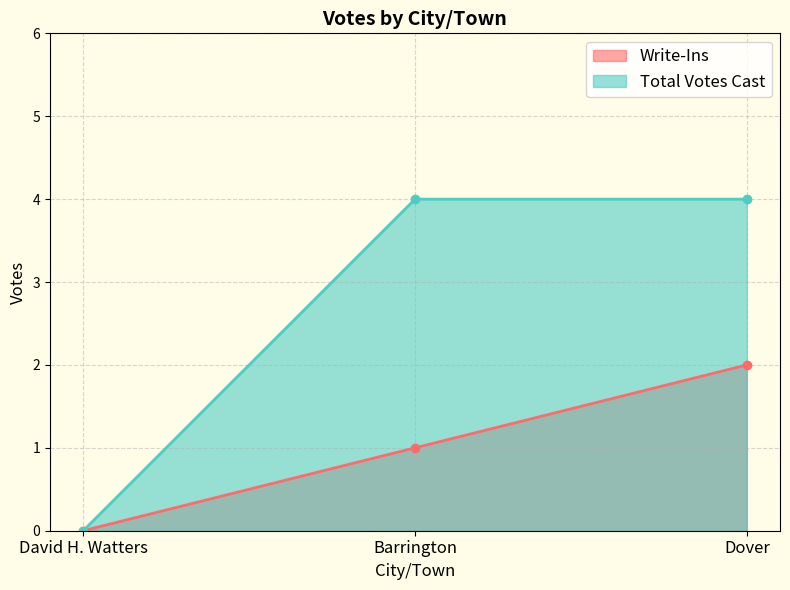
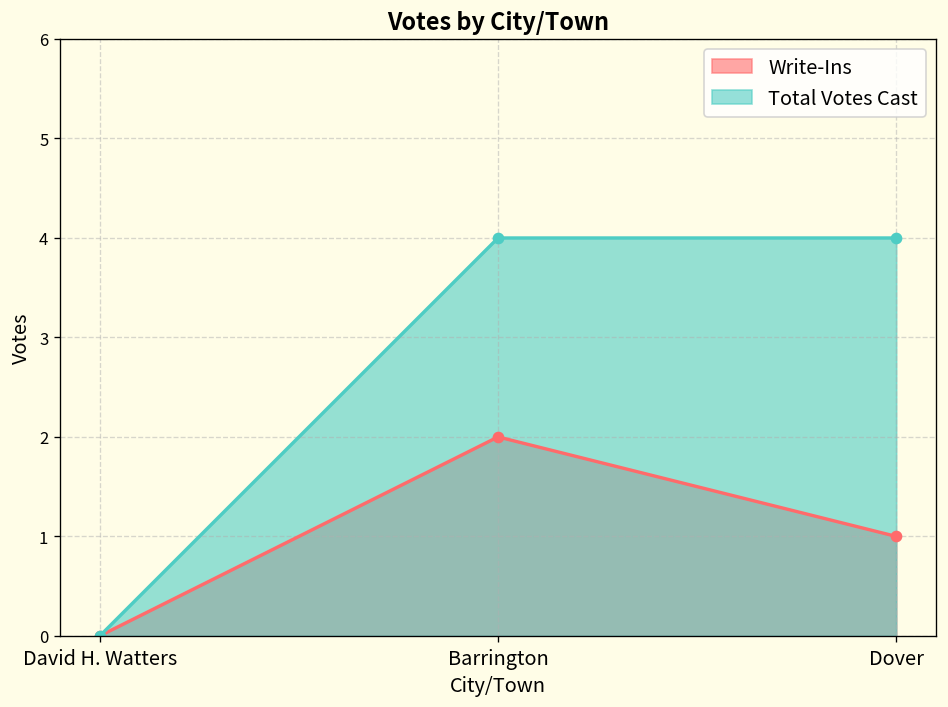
  {
    "Write-Ins": {
-     "Barrington": 1,
-     "Dover": 2
+     "Barrington": 2,
+     "Dover": 1
    },
    "Total Votes Cast": {
      "Barrington": 4,
      "Dover": 4
    }
  }
